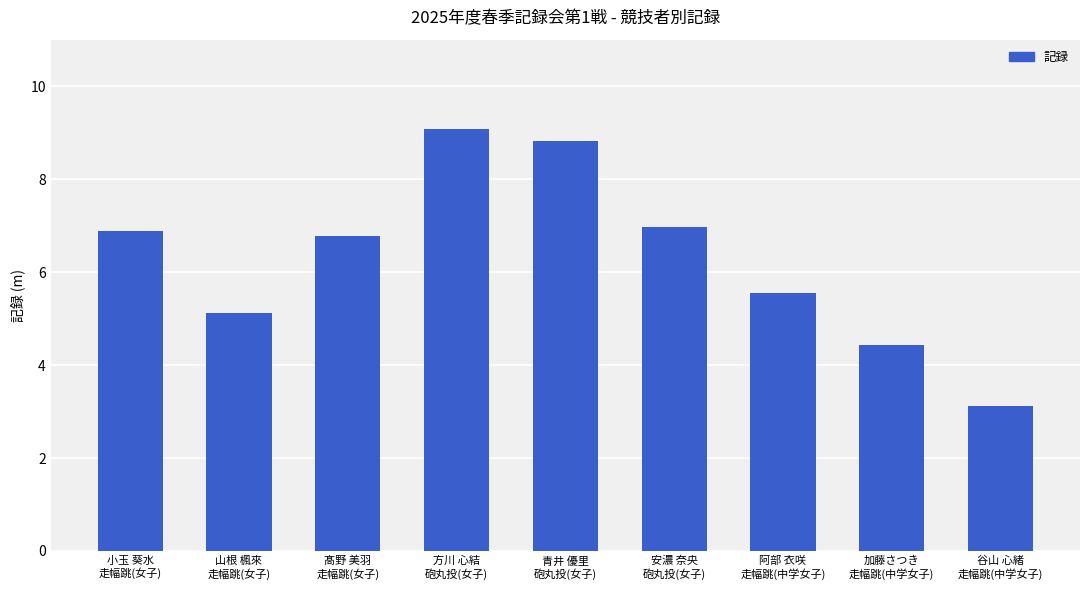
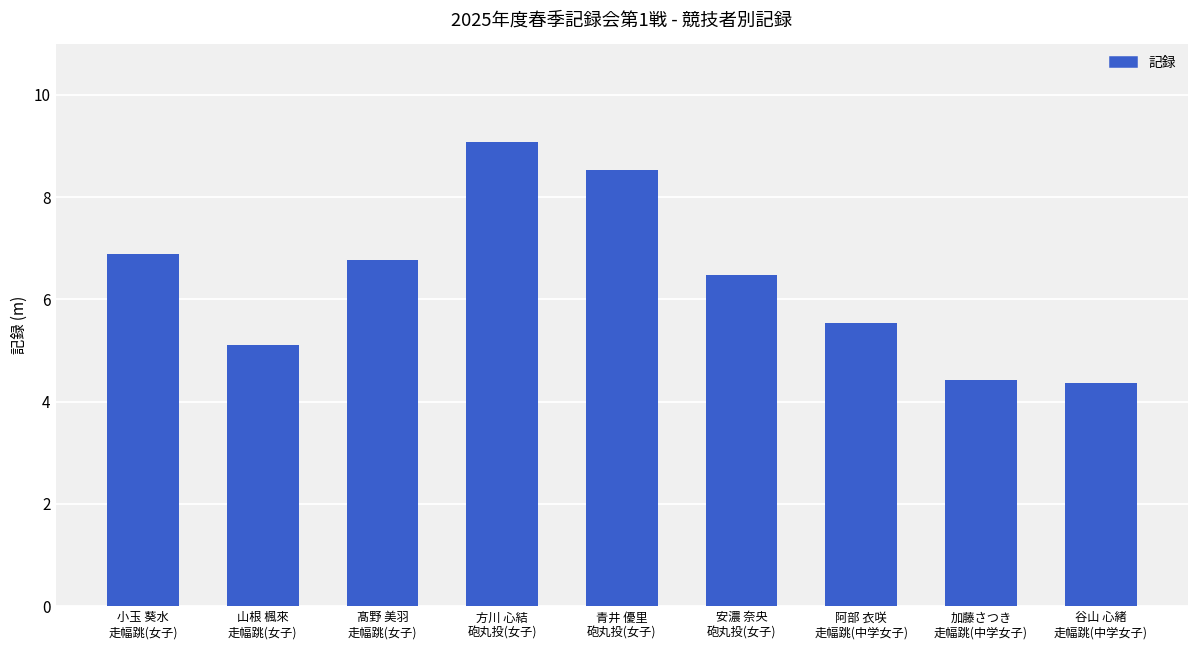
  {
    "小玉 葵水 走幅跳(女子)": 6.9,
    "山根 楓來 走幅跳(女子)": 5.1,
    "髙野 美羽 走幅跳(女子)": 6.8,
    "方川 心結 砲丸投(女子)": 9.1,
-   "青井 優里 砲丸投(女子)": 8.8,
-   "安濃 奈央 砲丸投(女子)": 7.0,
+   "青井 優里 砲丸投(女子)": 8.5,
+   "安濃 奈央 砲丸投(女子)": 6.5,
    "阿部 衣咲 走幅跳(中学女子)": 5.5,
    "加藤さつき 走幅跳(中学女子)": 4.4,
-   "谷山 心緒 走幅跳(中学女子)": 3.1
+   "谷山 心緒 走幅跳(中学女子)": 4.4
  }
